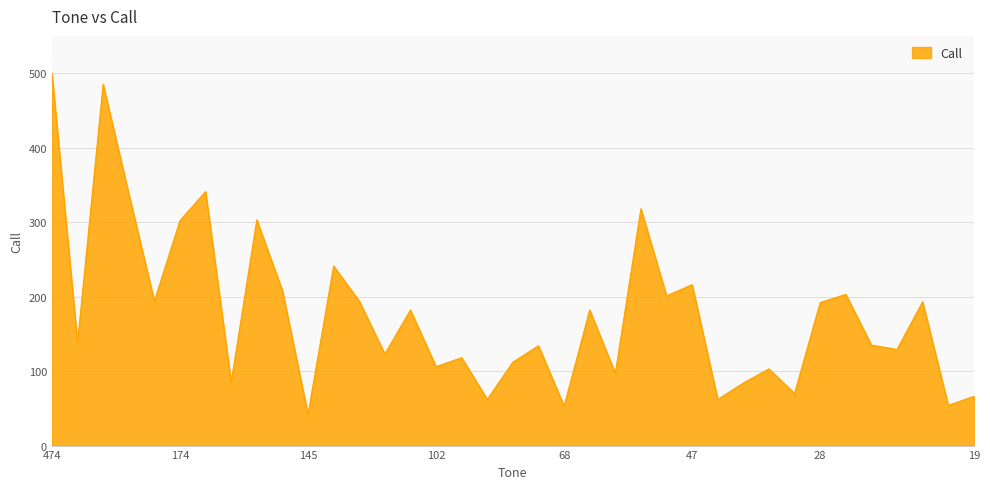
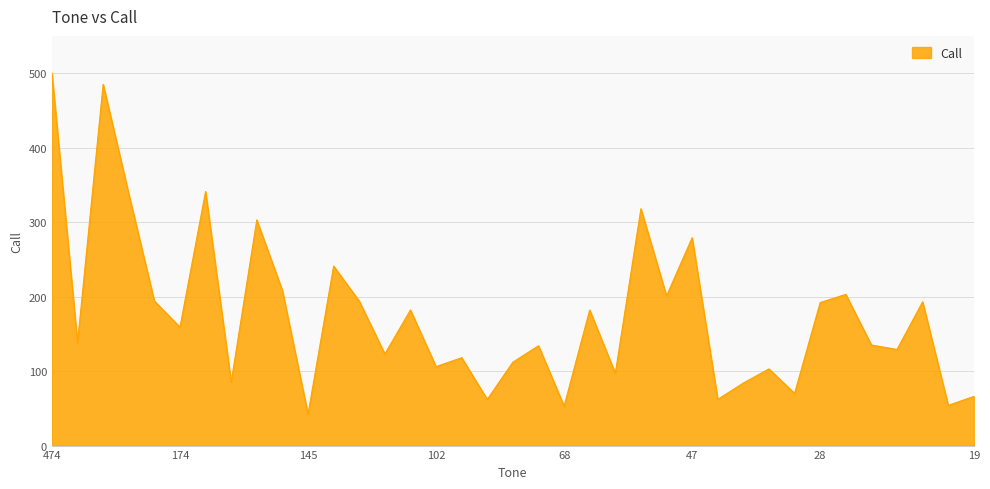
  {
    "474": 500,
-   "174": 300,
+   "174": 160,
    "145": 40,
    "102": 110,
    "68": 50,
-   "47": 220
+   "47": 280
  }
